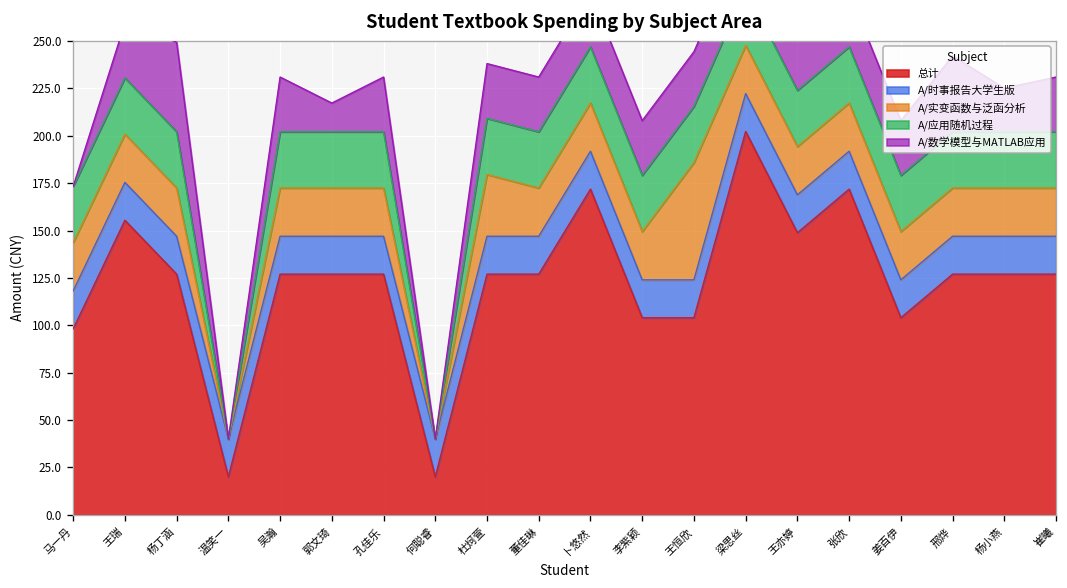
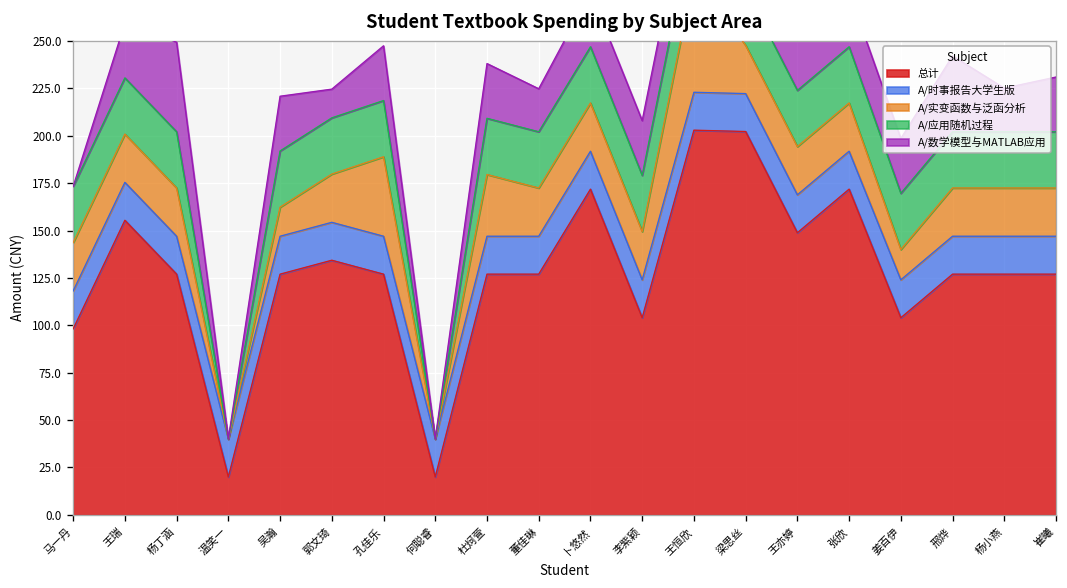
  {
    "总计": {
      "马一丹": 98,
      "王瑞": 155,
      "杨丁涵": 127,
      "温笑一": 20,
      "吴瀚": 127,
-     "郭文琦": 127,
+     "郭文琦": 134,
      "孔佳乐": 127,
      "何聪睿": 20,
      "杜炣萱": 127,
      "董佳琳": 127,
      "卜悠然": 172,
      "李紫颖": 104,
-     "王恒欣": 104,
+     "王恒欣": 203,
      "梁思丝": 202,
      "王亦婷": 149,
      "张欣": 172,
      "姜百伊": 104,
      "邢烨": 127,
      "杨小燕": 127,
      "崔曦": 127
    },
    "A/时事报告大学生版": {
      "马一丹": 20,
      "王瑞": 20,
      "杨丁涵": 20,
      "吴瀚": 20,
      "郭文琦": 20,
      "孔佳乐": 20,
      "杜炣萱": 20,
      "董佳琳": 20,
      "卜悠然": 20,
      "李紫颖": 20,
      "王恒欣": 20,
      "梁思丝": 20,
      "王亦婷": 20,
      "张欣": 20,
      "姜百伊": 20,
      "邢烨": 20,
      "杨小燕": 20,
      "崔曦": 20
    },
    "A/实变函数与泛函分析": {
      "马一丹": 25,
      "王瑞": 25,
      "杨丁涵": 25,
-     "吴瀚": 25,
+     "吴瀚": 15,
      "郭文琦": 25,
-     "孔佳乐": 25,
+     "孔佳乐": 42,
      "杜炣萱": 33,
      "董佳琳": 25,
      "卜悠然": 25,
      "李紫颖": 25,
      "梁思丝": 25,
      "王亦婷": 25,
      "张欣": 25,
-     "姜百伊": 25,
+     "姜百伊": 16,
      "邢烨": 25,
      "杨小燕": 25,
      "崔曦": 25
    },
    "A/应用随机过程": {
      "王瑞": 30,
      "杨丁涵": 30,
      "吴瀚": 30,
      "郭文琦": 30,
      "孔佳乐": 30,
      "杜炣萱": 30,
      "董佳琳": 30,
      "卜悠然": 30,
      "李紫颖": 30,
      "王亦婷": 30,
      "张欣": 30,
      "姜百伊": 30,
      "崔曦": 30
    },
    "A/数学模型与MATLAB应用": {
      "杨丁涵": 47,
      "吴瀚": 29,
      "郭文琦": 15,
      "孔佳乐": 29,
      "杜炣萱": 29,
-     "董佳琳": 29,
+     "董佳琳": 23,
      "李紫颖": 29,
      "崔曦": 29
    }
  }
